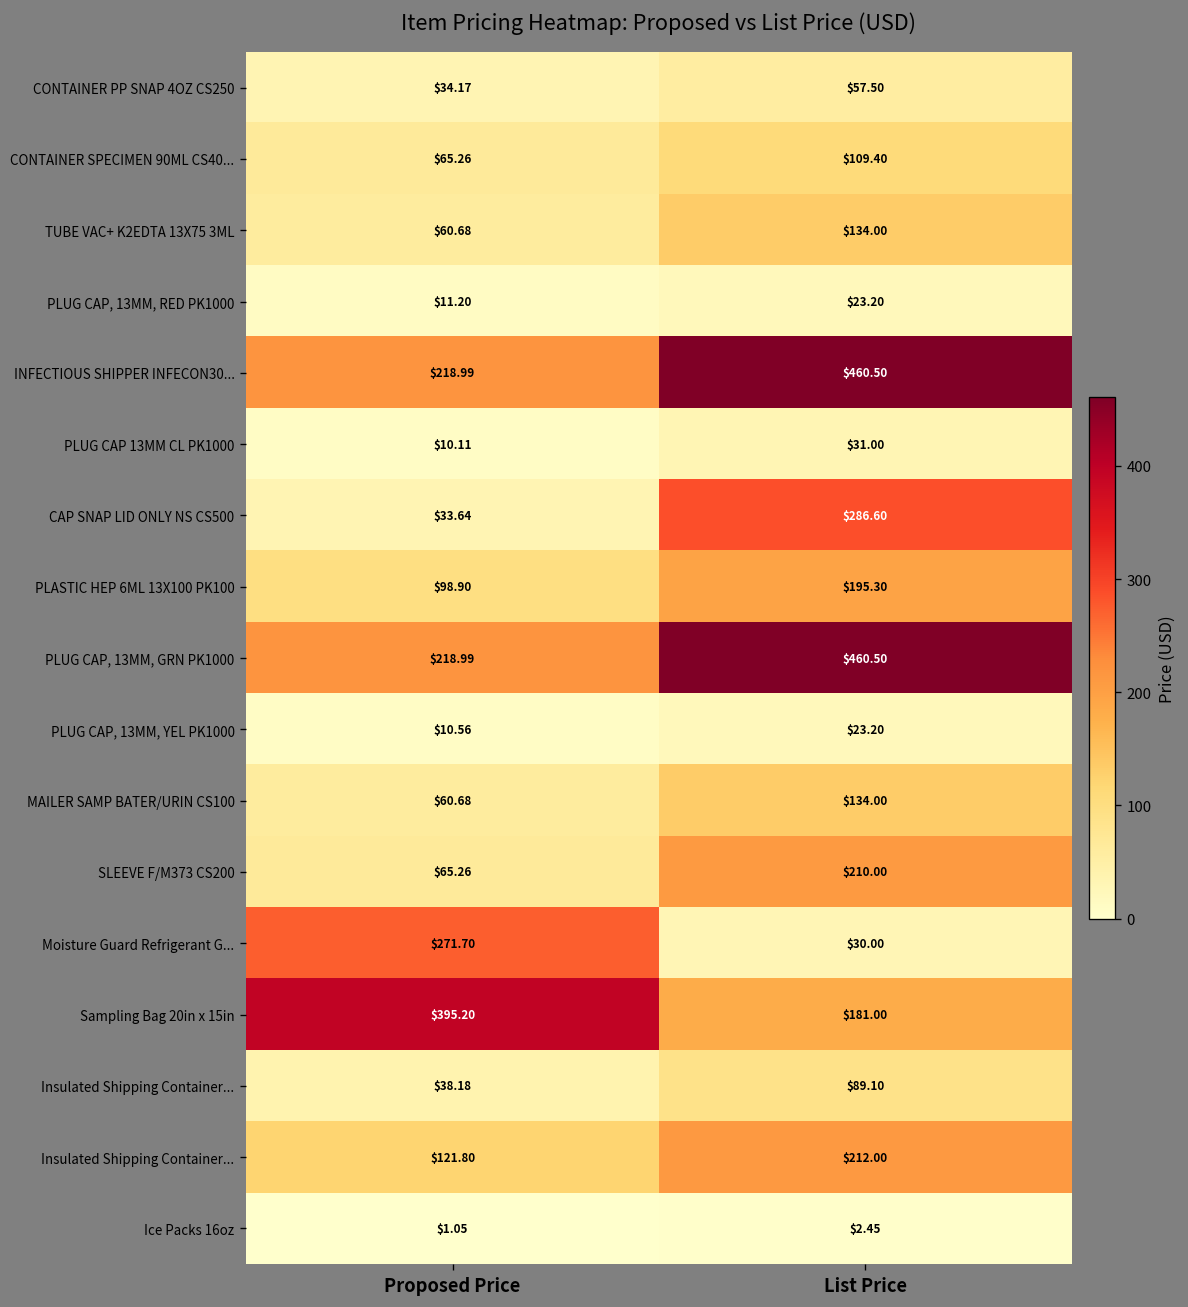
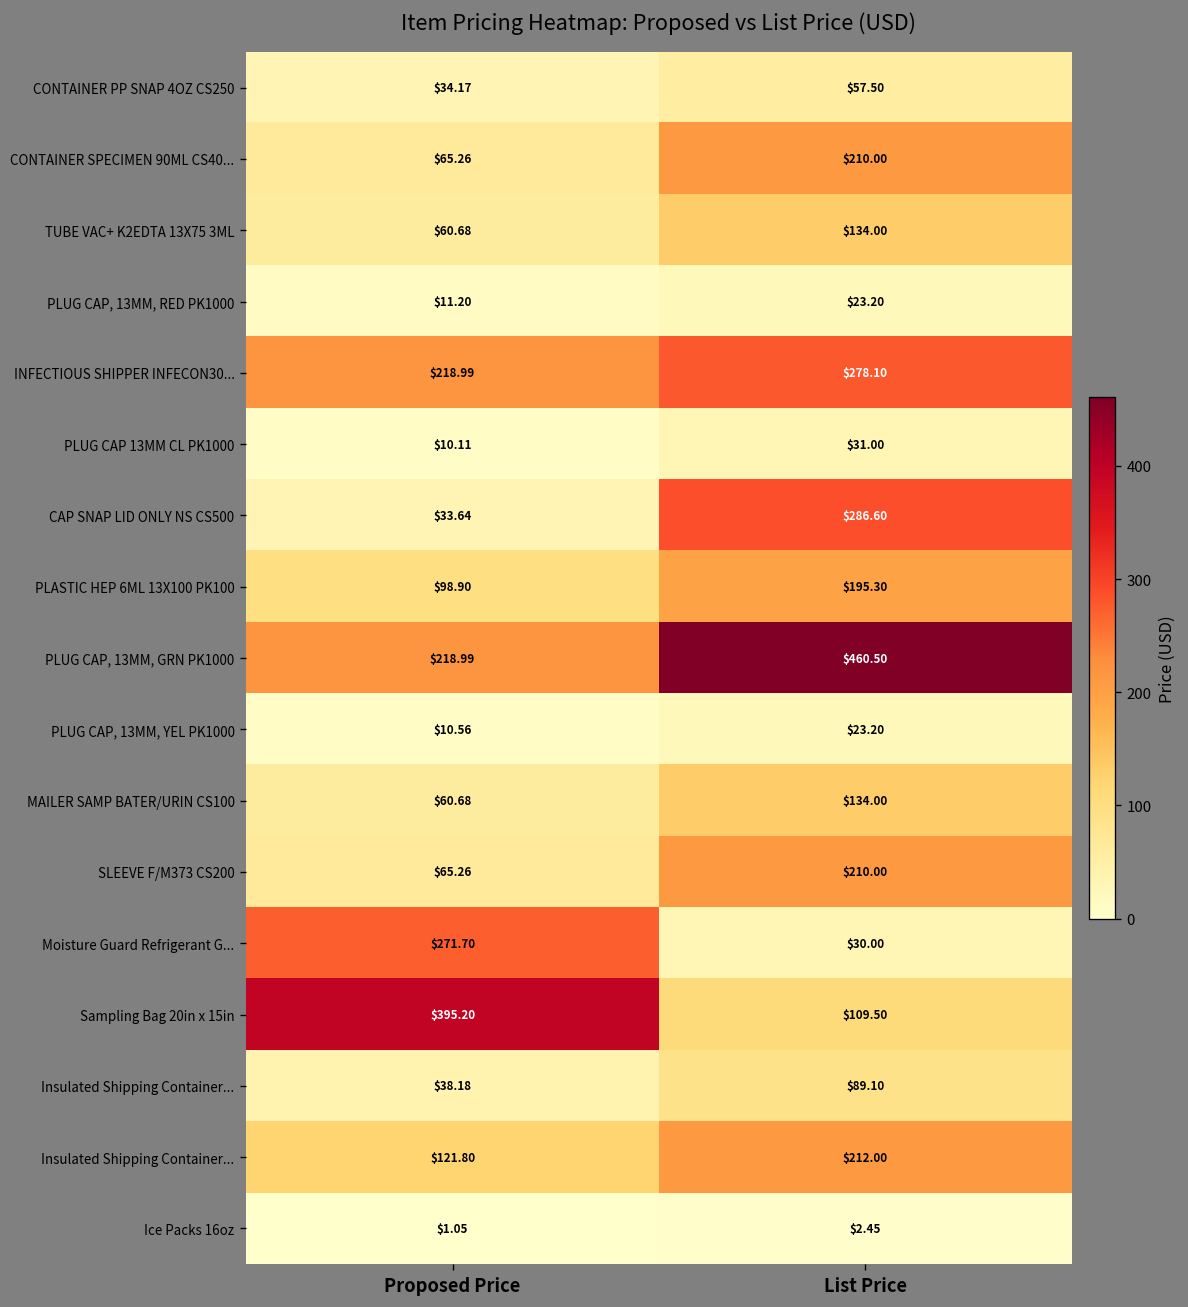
  {
    "CONTAINER PP SNAP 4OZ CS250": {
      "Proposed Price": "$34.17",
      "List Price": "$57.50"
    },
    "CONTAINER SPECIMEN 90ML CS40...": {
      "Proposed Price": "$65.26",
-     "List Price": "$109.40"
+     "List Price": "$210.00"
    },
    "TUBE VAC+ K2EDTA 13X75 3ML": {
      "Proposed Price": "$60.68",
      "List Price": "$134.00"
    },
    "PLUG CAP, 13MM, RED PK1000": {
      "Proposed Price": "$11.20",
      "List Price": "$23.20"
    },
    "INFECTIOUS SHIPPER INFECON30...": {
      "Proposed Price": "$218.99",
-     "List Price": "$460.50"
+     "List Price": "$278.10"
    },
    "PLUG CAP 13MM CL PK1000": {
      "Proposed Price": "$10.11",
      "List Price": "$31.00"
    },
    "CAP SNAP LID ONLY NS CS500": {
      "Proposed Price": "$33.64",
      "List Price": "$286.60"
    },
    "PLASTIC HEP 6ML 13X100 PK100": {
      "Proposed Price": "$98.90",
      "List Price": "$195.30"
    },
    "PLUG CAP, 13MM, GRN PK1000": {
      "Proposed Price": "$218.99",
      "List Price": "$460.50"
    },
    "PLUG CAP, 13MM, YEL PK1000": {
      "Proposed Price": "$10.56",
      "List Price": "$23.20"
    },
    "MAILER SAMP BATER/URIN CS100": {
      "Proposed Price": "$60.68",
      "List Price": "$134.00"
    },
    "SLEEVE F/M373 CS200": {
      "Proposed Price": "$65.26",
      "List Price": "$210.00"
    },
    "Moisture Guard Refrigerant G...": {
      "Proposed Price": "$271.70",
      "List Price": "$30.00"
    },
    "Sampling Bag 20in x 15in": {
      "Proposed Price": "$395.20",
-     "List Price": "$181.00"
+     "List Price": "$109.50"
    },
    "Ice Packs 16oz": {
      "Proposed Price": "$1.05",
      "List Price": "$2.45"
    }
  }
